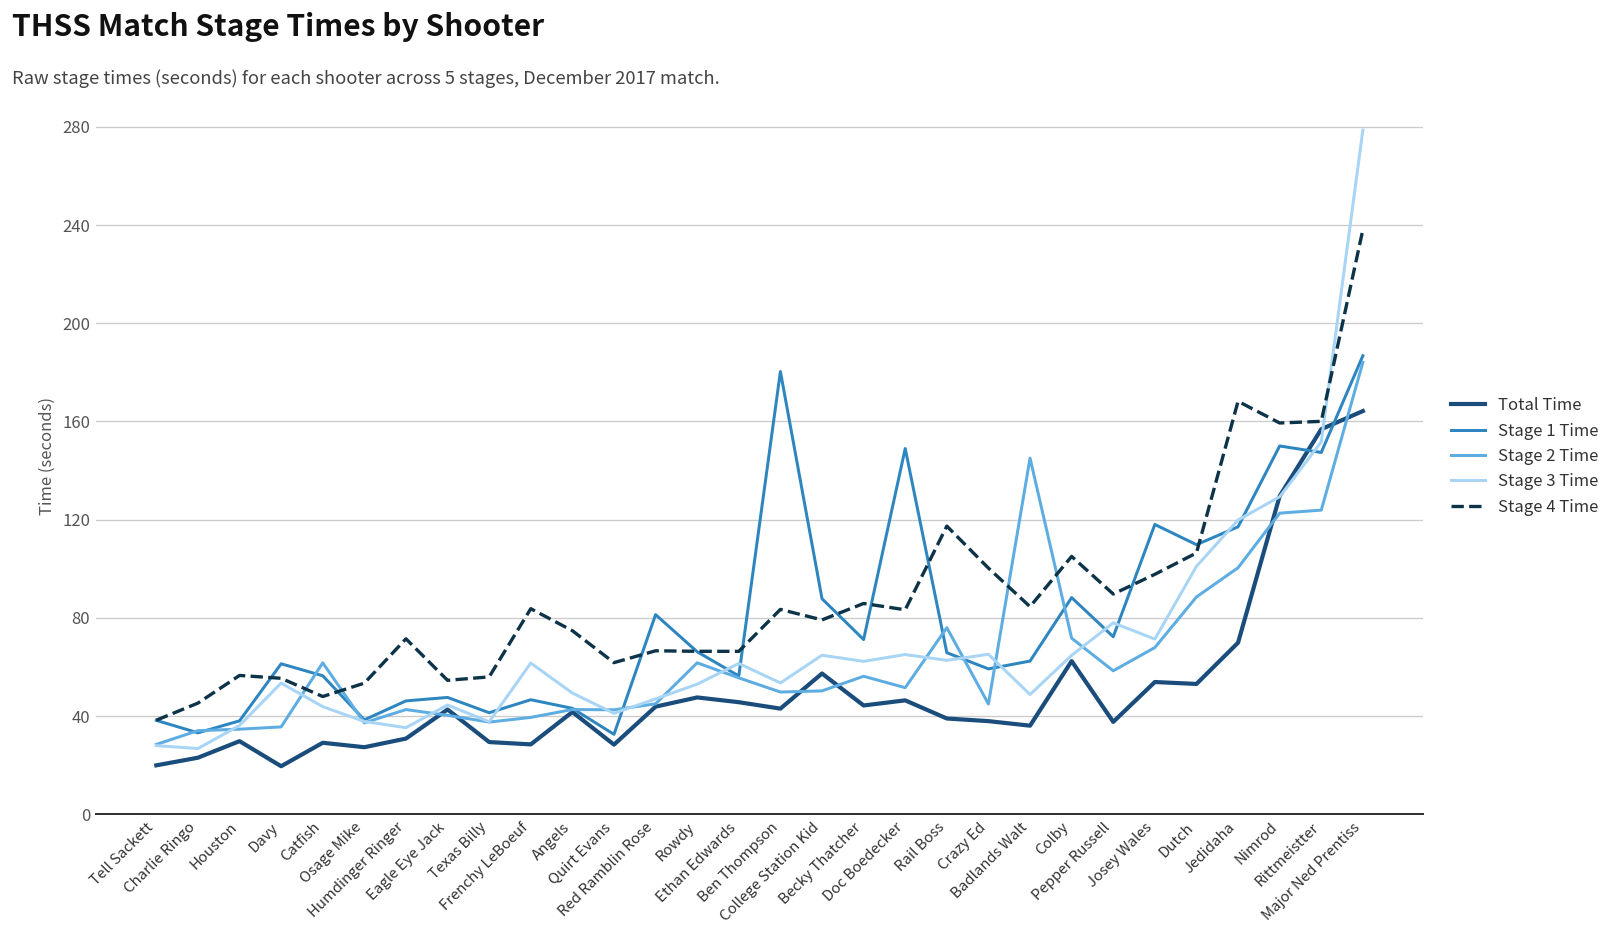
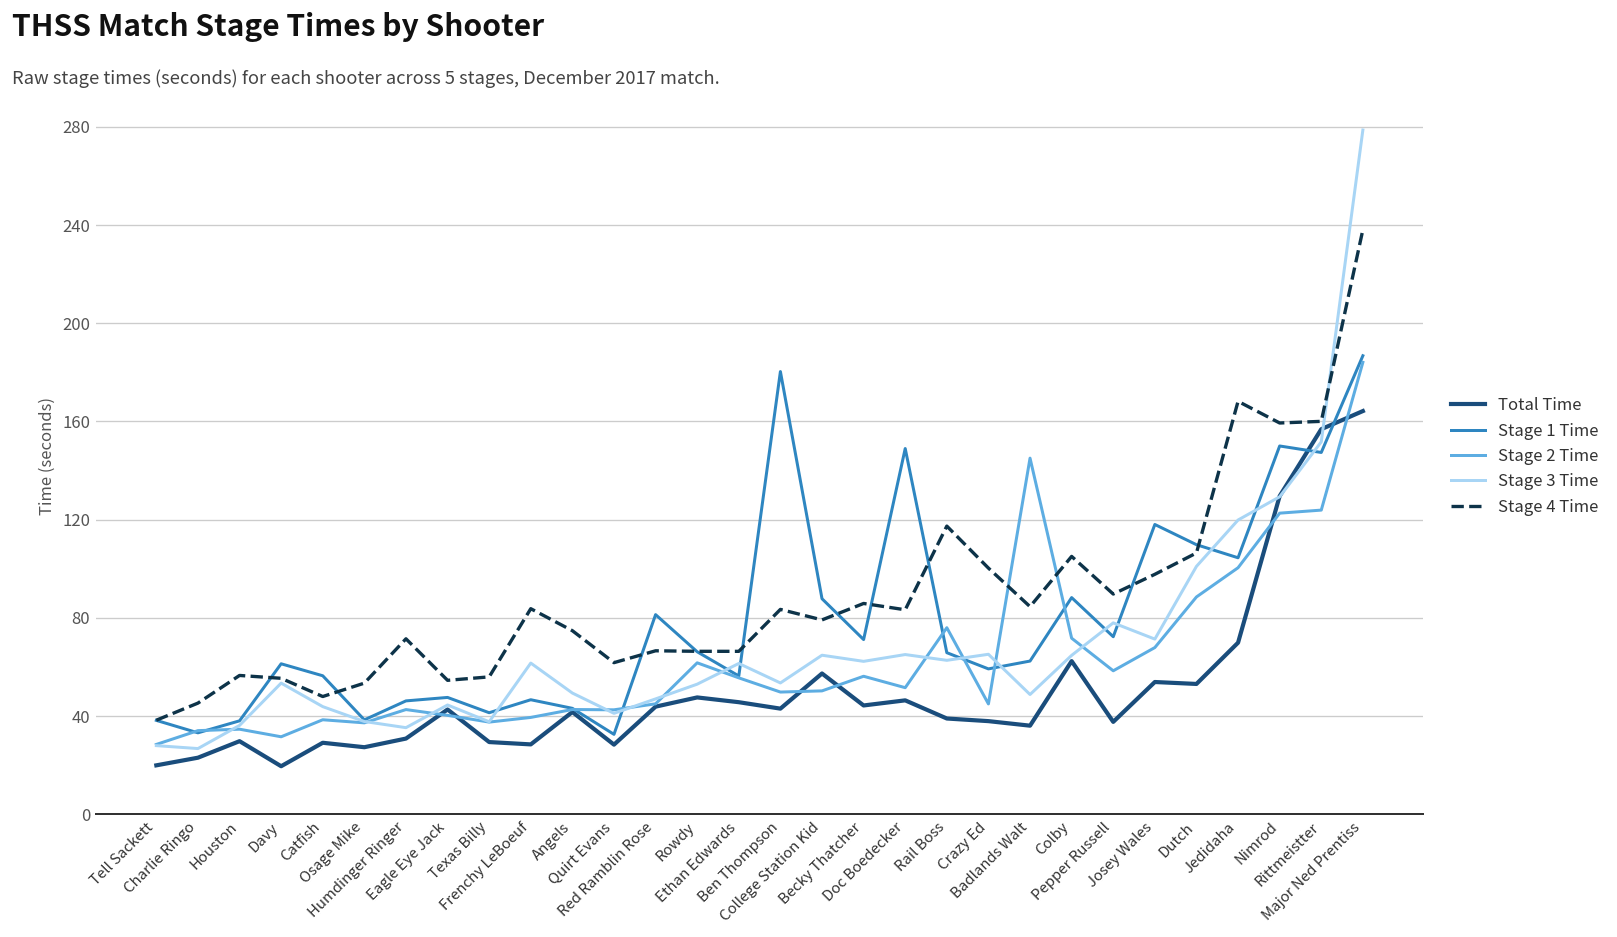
  {
    "Stage 1 Time": {
      "Houston": 38,
      "Davy": 61,
      "Catfish": 56,
      "Humdinger Ringer": 46,
      "Eagle Eye Jack": 48,
      "Texas Billy": 41,
      "Frenchy LeBoeuf": 47,
      "Quirt Evans": 33,
      "Red Ramblin Rose": 81,
      "Ben Thompson": 180,
      "College Station Kid": 88,
      "Becky Thatcher": 71,
      "Doc Boedecker": 149,
      "Rail Boss": 66,
      "Crazy Ed": 59,
      "Badlands Walt": 62,
      "Colby": 88,
      "Pepper Russell": 72,
      "Josey Wales": 118,
      "Dutch": 110,
-     "Jedidaha": 117,
+     "Jedidaha": 104,
      "Nimrod": 150,
      "Rittmeistter": 147,
      "Major Ned Prentiss": 187
    },
    "Stage 2 Time": {
      "Houston": 35,
-     "Davy": 36,
-     "Catfish": 62,
+     "Davy": 32,
+     "Catfish": 38,
      "Humdinger Ringer": 43,
      "Eagle Eye Jack": 40,
      "Frenchy LeBoeuf": 39,
      "Quirt Evans": 43,
      "Rowdy": 62,
      "Ben Thompson": 50,
      "College Station Kid": 50,
      "Becky Thatcher": 56,
      "Doc Boedecker": 52,
      "Rail Boss": 76,
      "Crazy Ed": 45,
      "Badlands Walt": 145,
      "Colby": 72,
      "Pepper Russell": 58,
      "Josey Wales": 68,
      "Dutch": 88,
      "Jedidaha": 100,
      "Nimrod": 123,
      "Rittmeistter": 124,
      "Major Ned Prentiss": 184
    },
    "Stage 3 Time": {
      "Charlie Ringo": 27,
      "Houston": 36,
      "Davy": 53,
      "Catfish": 44,
      "Humdinger Ringer": 35,
      "Eagle Eye Jack": 44,
      "Frenchy LeBoeuf": 62,
      "Angels": 49,
      "Quirt Evans": 41,
      "Red Ramblin Rose": 47,
      "Rowdy": 53,
      "Ethan Edwards": 61,
      "Ben Thompson": 53,
      "College Station Kid": 65,
      "Becky Thatcher": 62,
      "Doc Boedecker": 65,
      "Rail Boss": 63,
      "Crazy Ed": 65,
      "Badlands Walt": 49,
      "Colby": 65,
      "Pepper Russell": 78,
      "Josey Wales": 71,
      "Dutch": 101,
      "Jedidaha": 120,
      "Rittmeistter": 152,
      "Major Ned Prentiss": 279
    }
  }
